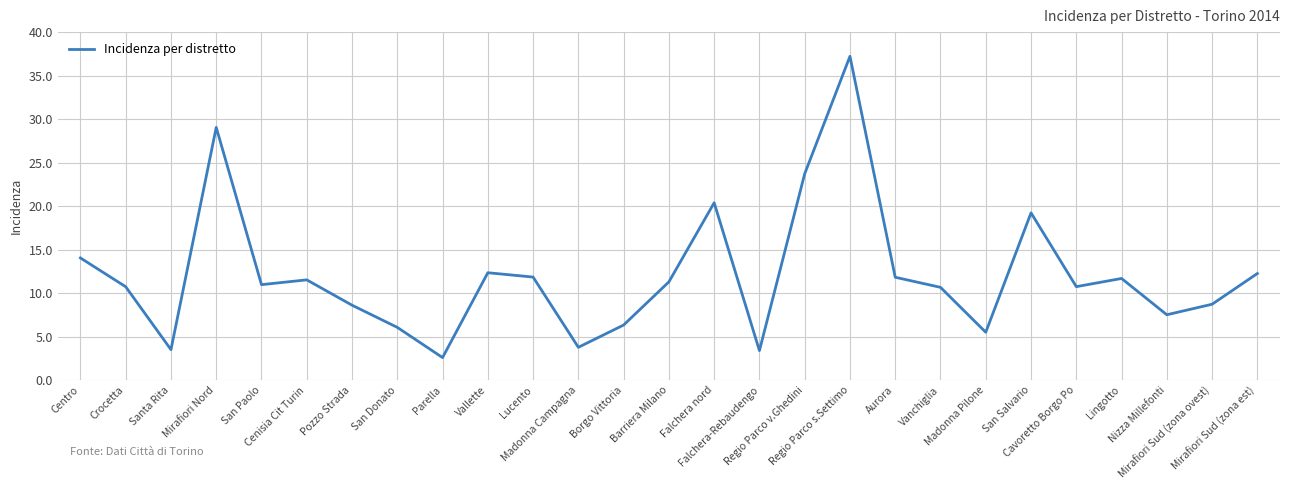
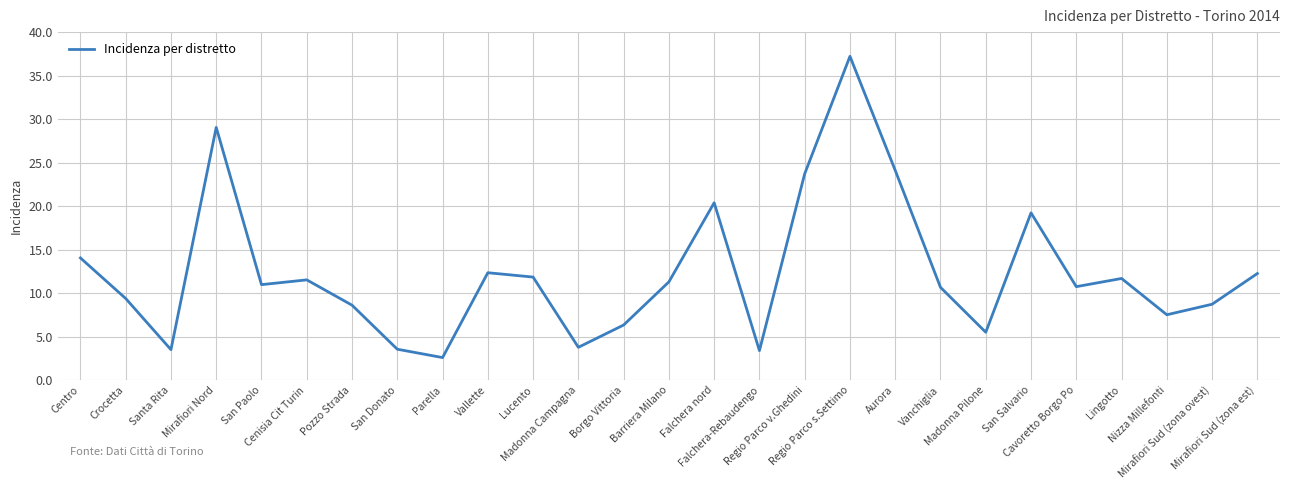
  {
    "Centro": 14,
-   "Crocetta": 11,
+   "Crocetta": 9,
    "Santa Rita": 4,
    "Mirafiori Nord": 29,
    "San Paolo": 11,
    "Cenisia Cit Turin": 12,
    "Pozzo Strada": 9,
-   "San Donato": 6,
+   "San Donato": 4,
    "Parella": 3,
    "Vallette": 12,
    "Lucento": 12,
    "Madonna Campagna": 4,
    "Borgo Vittoria": 6,
    "Barriera Milano": 11,
    "Falchera nord": 20,
    "Falchera-Rebaudengo": 3,
    "Regio Parco v.Ghedini": 24,
    "Regio Parco s.Settimo": 37,
-   "Aurora": 12,
+   "Aurora": 24,
    "Vanchiglia": 11,
    "Madonna Pilone": 6,
    "San Salvario": 19,
    "Cavoretto Borgo Po": 11,
    "Lingotto": 12,
    "Nizza Millefonti": 8,
    "Mirafiori Sud (zona ovest)": 9,
    "Mirafiori Sud (zona est)": 12
  }
